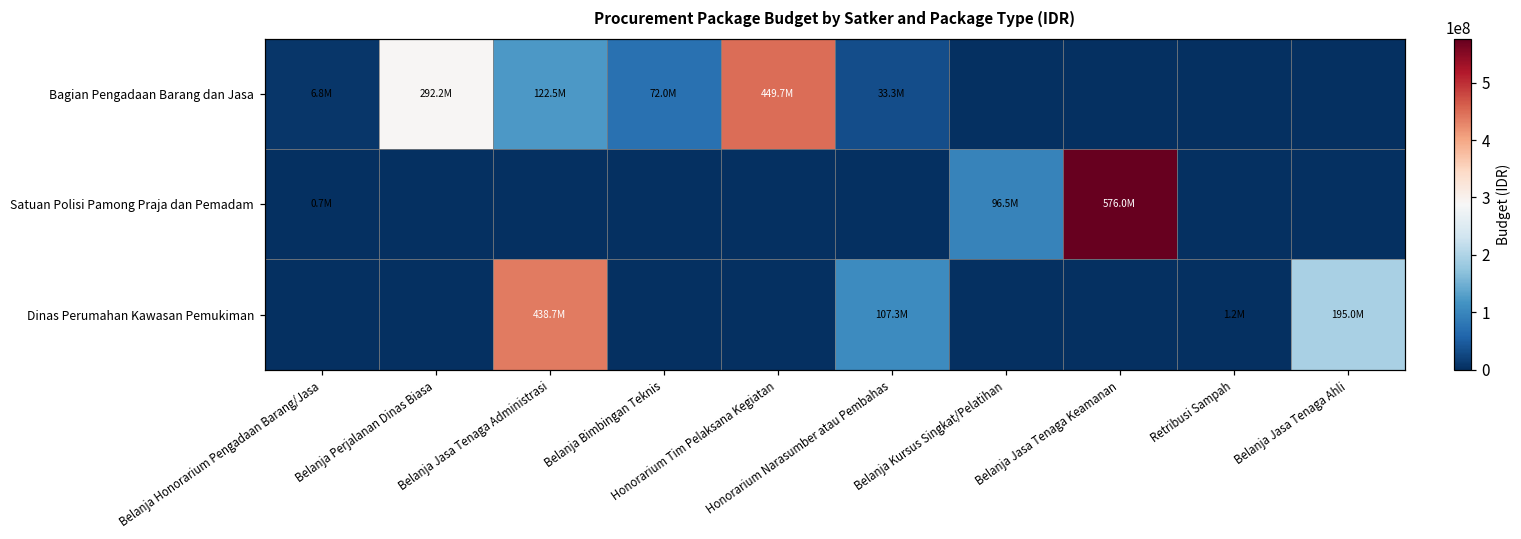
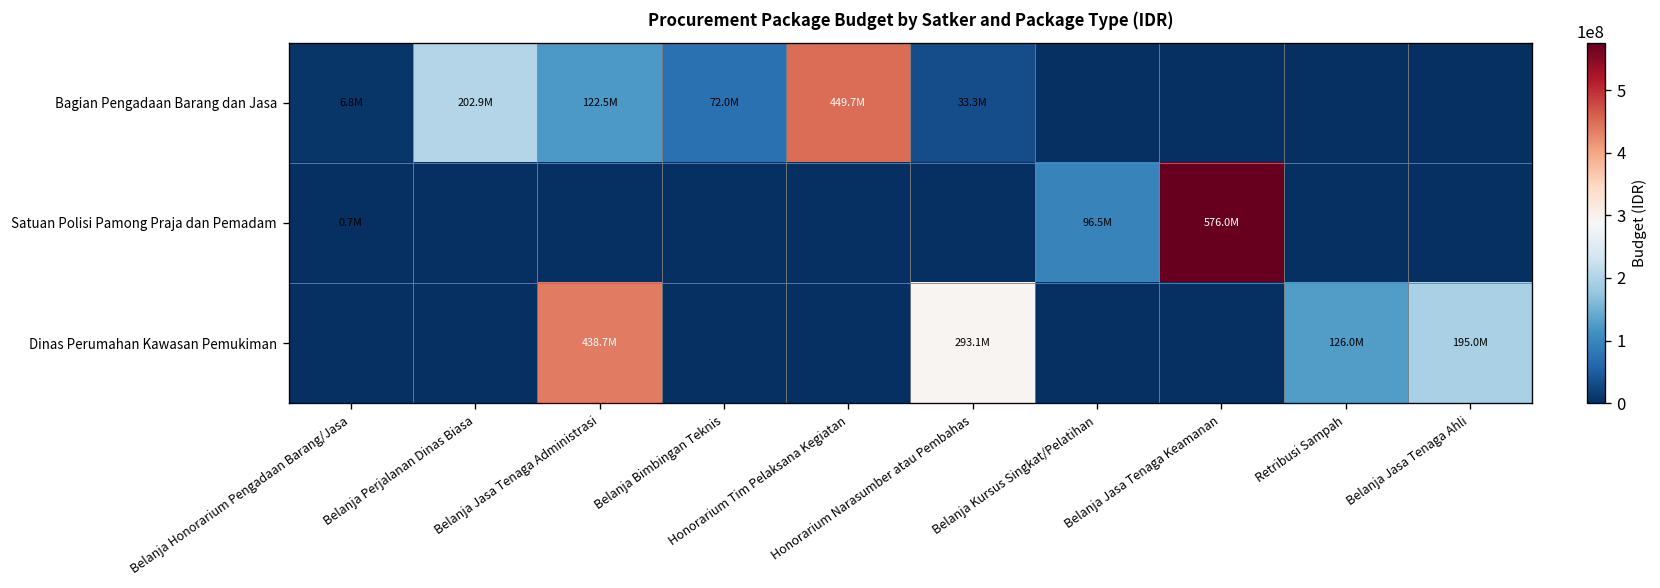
  {
    "Bagian Pengadaan Barang dan Jasa": {
      "Belanja Honorarium Pengadaan Barang/Jasa": "6.8M",
-     "Belanja Perjalanan Dinas Biasa": "292.2M",
+     "Belanja Perjalanan Dinas Biasa": "202.9M",
      "Belanja Jasa Tenaga Administrasi": "122.5M",
      "Belanja Bimbingan Teknis": "72.0M",
      "Honorarium Tim Pelaksana Kegiatan": "449.7M",
      "Honorarium Narasumber atau Pembahas": "33.3M"
    },
    "Satuan Polisi Pamong Praja dan Pemadam": {
      "Belanja Honorarium Pengadaan Barang/Jasa": "0.7M",
      "Belanja Kursus Singkat/Pelatihan": "96.5M",
      "Belanja Jasa Tenaga Keamanan": "576.0M"
    },
    "Dinas Perumahan Kawasan Pemukiman": {
      "Belanja Jasa Tenaga Administrasi": "438.7M",
-     "Honorarium Narasumber atau Pembahas": "107.3M",
-     "Retribusi Sampah": "1.2M",
+     "Honorarium Narasumber atau Pembahas": "293.1M",
+     "Retribusi Sampah": "126.0M",
      "Belanja Jasa Tenaga Ahli": "195.0M"
    }
  }
